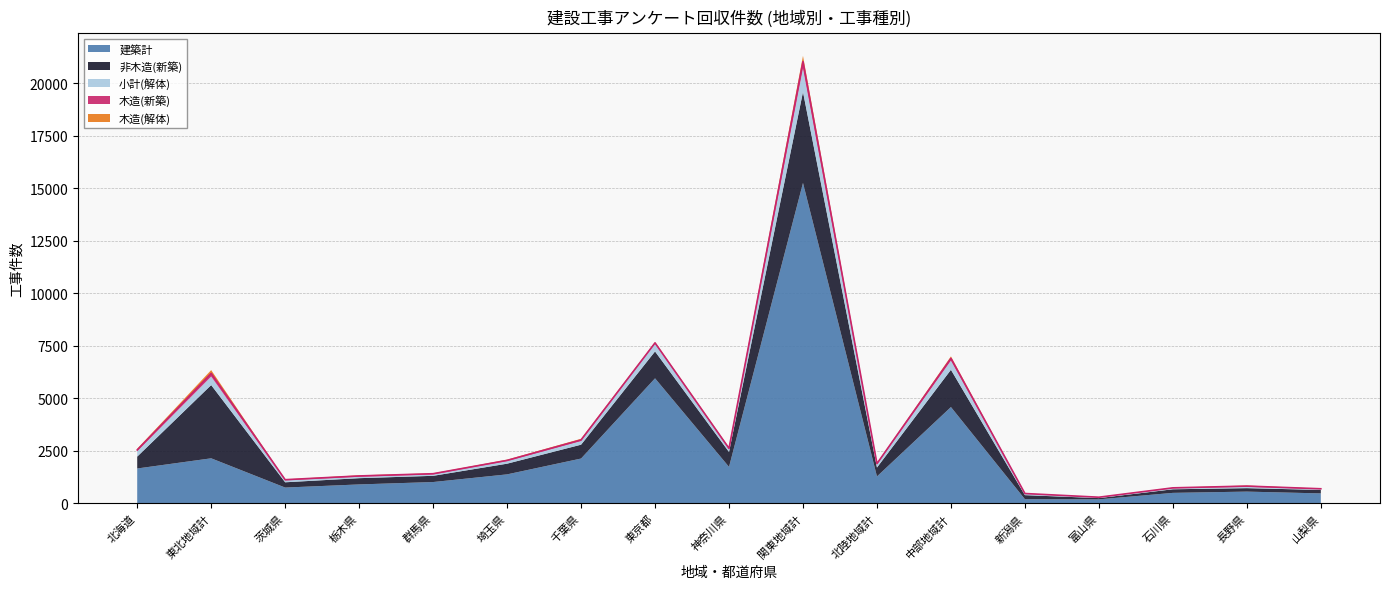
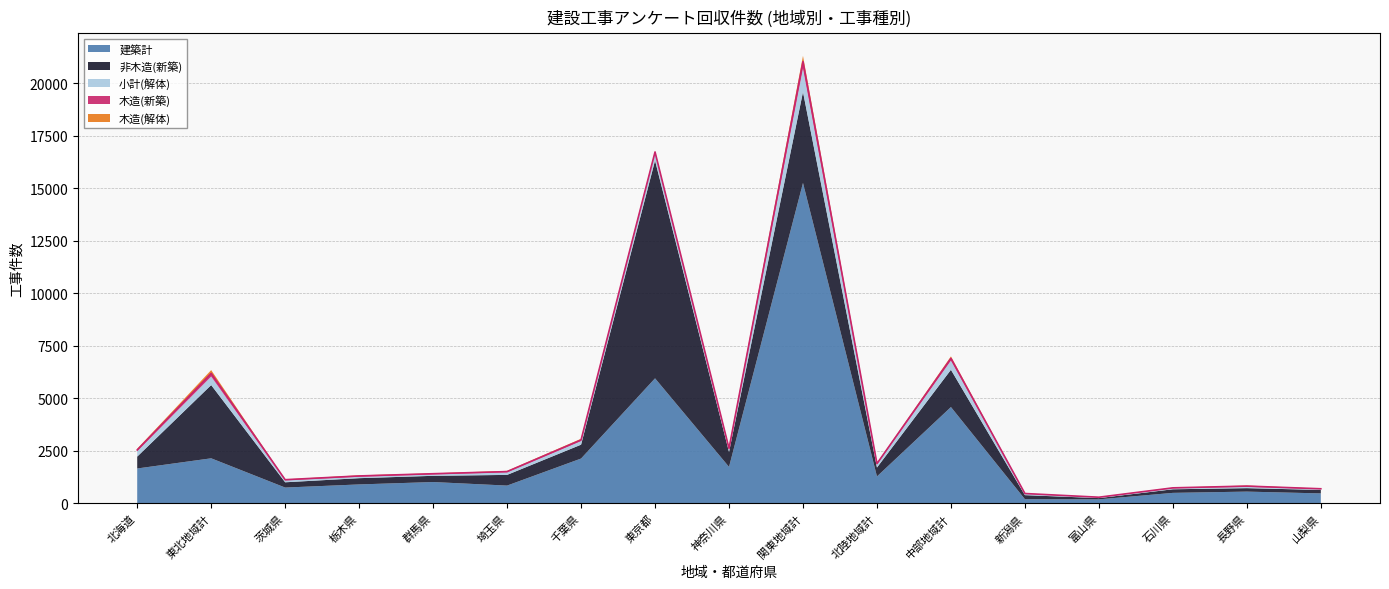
  {
    "建築計": {
      "北海道": 1700,
      "東北地域計": 2100,
      "茨城県": 700,
      "栃木県": 900,
      "群馬県": 1000,
-     "埼玉県": 1400,
+     "埼玉県": 800,
      "千葉県": 2100,
      "東京都": 5900,
      "神奈川県": 1700,
      "関東地域計": 15300,
      "北陸地域計": 1300,
      "中部地域計": 4600,
      "新潟県": 200,
      "石川県": 500,
      "長野県": 600,
      "山梨県": 500
    },
    "非木造(新築)": {
      "北海道": 600,
      "東北地域計": 3500,
      "埼玉県": 500,
      "千葉県": 700,
-     "東京都": 1300,
+     "東京都": 10400,
      "神奈川県": 700,
      "関東地域計": 4300,
      "北陸地域計": 400,
      "中部地域計": 1800
    },
    "小計(解体)": {
      "東北地域計": 400,
      "関東地域計": 1100
    },
    "木造(新築)": {
      "東北地域計": 100,
      "関東地域計": 300
    },
    "木造(解体)": {
      "東北地域計": 200,
      "関東地域計": 300
    }
  }
